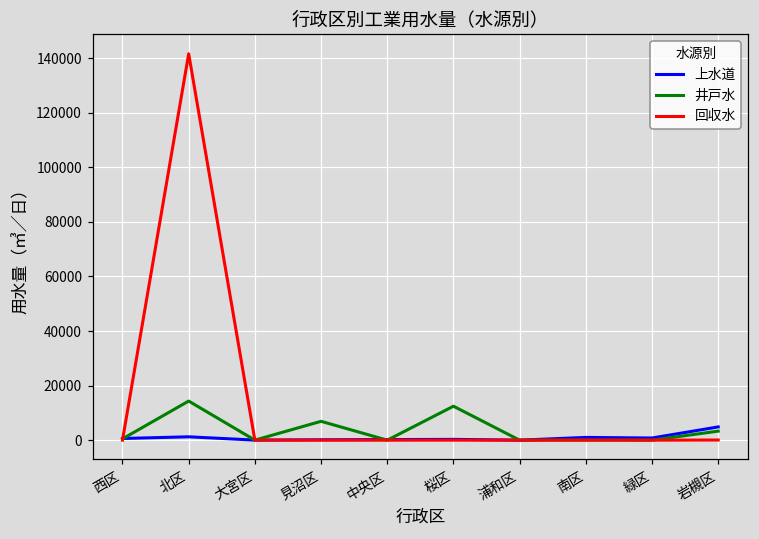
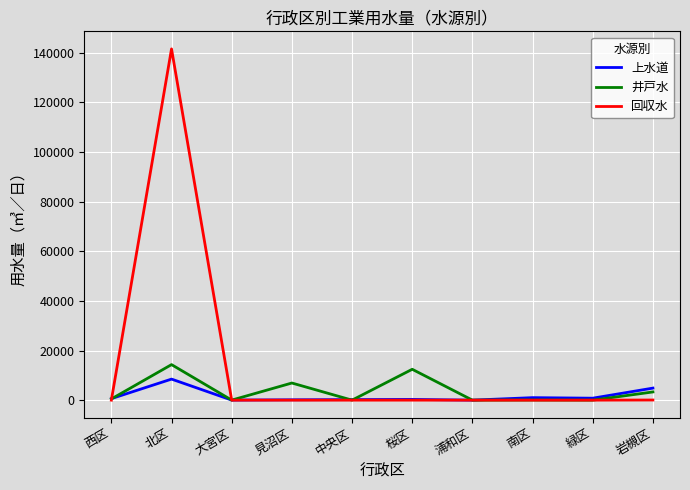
  {
    "上水道": {
-     "北区": 1000,
+     "北区": 8000,
      "岩槻区": 5000
    },
    "井戸水": {
      "北区": 14000,
      "見沼区": 7000,
      "桜区": 12000,
      "岩槻区": 3000
    },
    "回収水": {
      "北区": 142000,
      "岩槻区": 0
    }
  }
